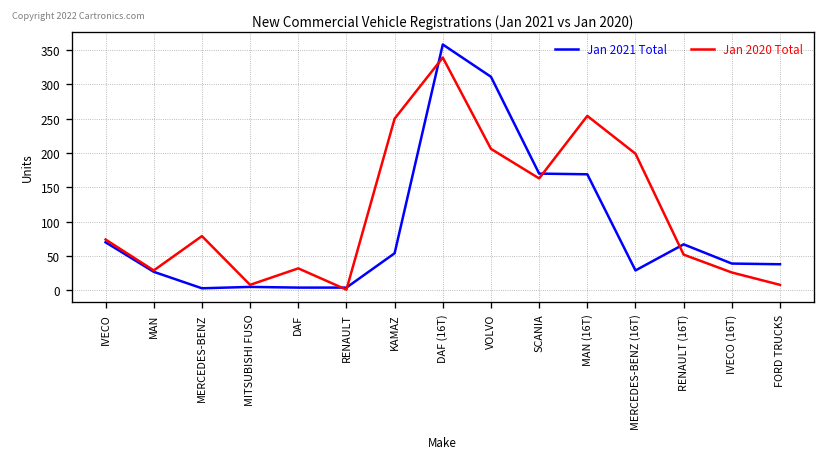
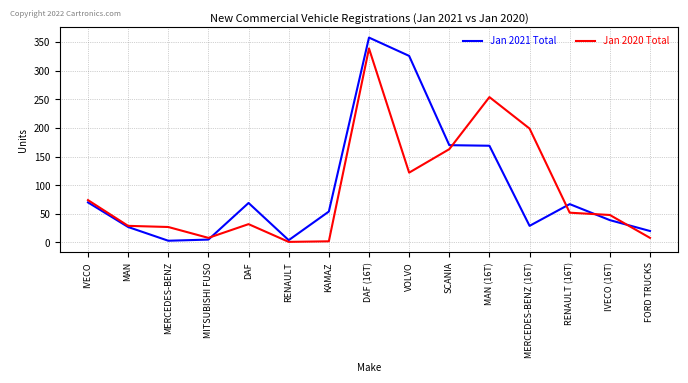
  {
    "Jan 2021 Total": {
      "MERCEDES-BENZ": 0,
-     "DAF": 0,
+     "DAF": 70,
      "KAMAZ": 50,
      "DAF (16T)": 360,
-     "VOLVO": 310,
+     "VOLVO": 330,
      "SCANIA": 170,
      "MAN (16T)": 170,
      "MERCEDES-BENZ (16T)": 30,
      "RENAULT (16T)": 70,
      "IVECO (16T)": 40,
-     "FORD TRUCKS": 40
+     "FORD TRUCKS": 20
    },
    "Jan 2020 Total": {
-     "MERCEDES-BENZ": 80,
+     "MERCEDES-BENZ": 30,
      "DAF": 30,
-     "KAMAZ": 250,
+     "KAMAZ": 0,
      "DAF (16T)": 340,
-     "VOLVO": 210,
+     "VOLVO": 120,
      "SCANIA": 160,
      "MAN (16T)": 250,
      "MERCEDES-BENZ (16T)": 200,
      "RENAULT (16T)": 50,
-     "IVECO (16T)": 30,
+     "IVECO (16T)": 50,
      "FORD TRUCKS": 10
    }
  }
